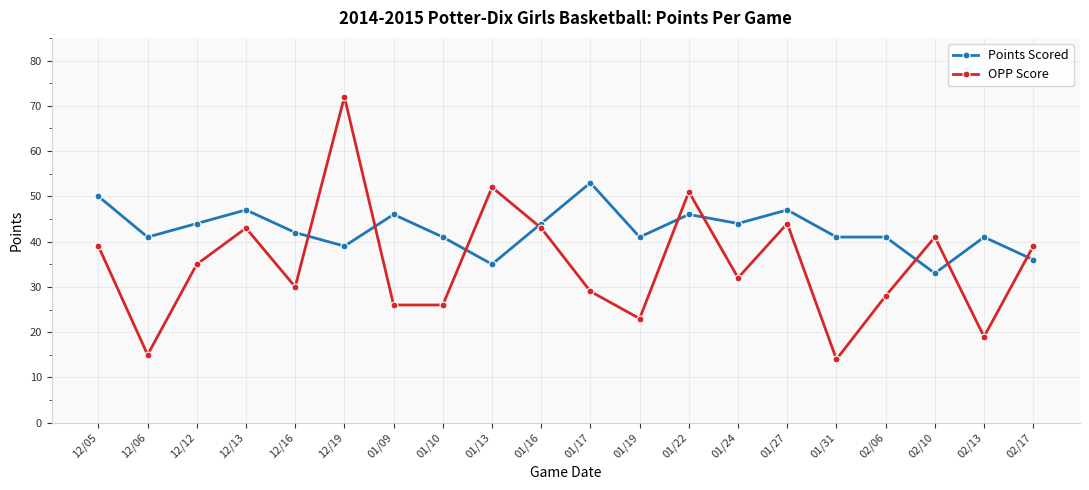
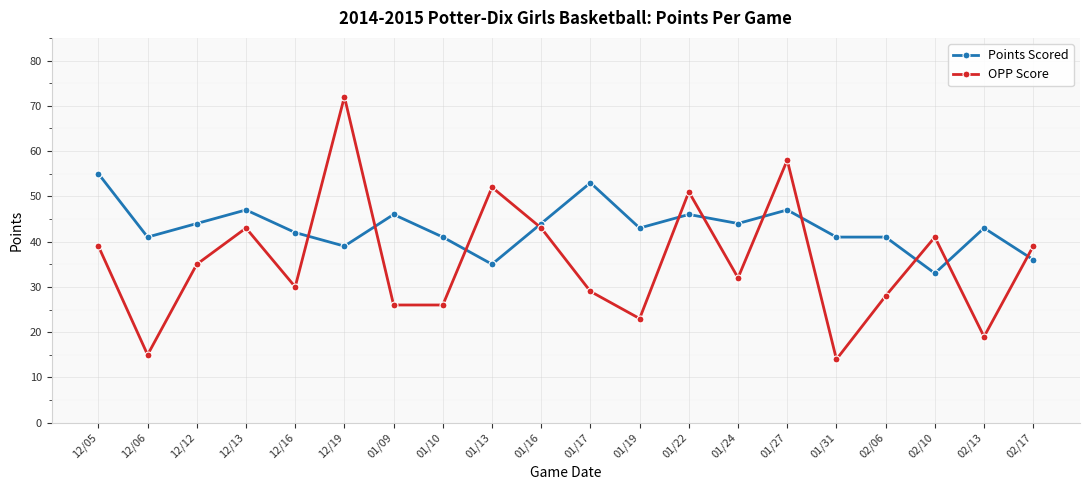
  {
    "Points Scored": {
-     "12/05": 50,
+     "12/05": 55,
      "12/06": 41,
      "12/12": 44,
      "12/13": 47,
      "12/16": 42,
      "12/19": 39,
      "01/09": 46,
      "01/10": 41,
      "01/13": 35,
      "01/16": 44,
      "01/17": 53,
-     "01/19": 41,
+     "01/19": 43,
      "01/22": 46,
      "01/24": 44,
      "01/27": 47,
      "01/31": 41,
      "02/06": 41,
      "02/10": 33,
-     "02/13": 41,
+     "02/13": 43,
      "02/17": 36
    },
    "OPP Score": {
      "12/05": 39,
      "12/06": 15,
      "12/12": 35,
      "12/13": 43,
      "12/16": 30,
      "12/19": 72,
      "01/09": 26,
      "01/10": 26,
      "01/13": 52,
      "01/16": 43,
      "01/17": 29,
      "01/19": 23,
      "01/22": 51,
      "01/24": 32,
-     "01/27": 44,
+     "01/27": 58,
      "01/31": 14,
      "02/06": 28,
      "02/10": 41,
      "02/13": 19,
      "02/17": 39
    }
  }
